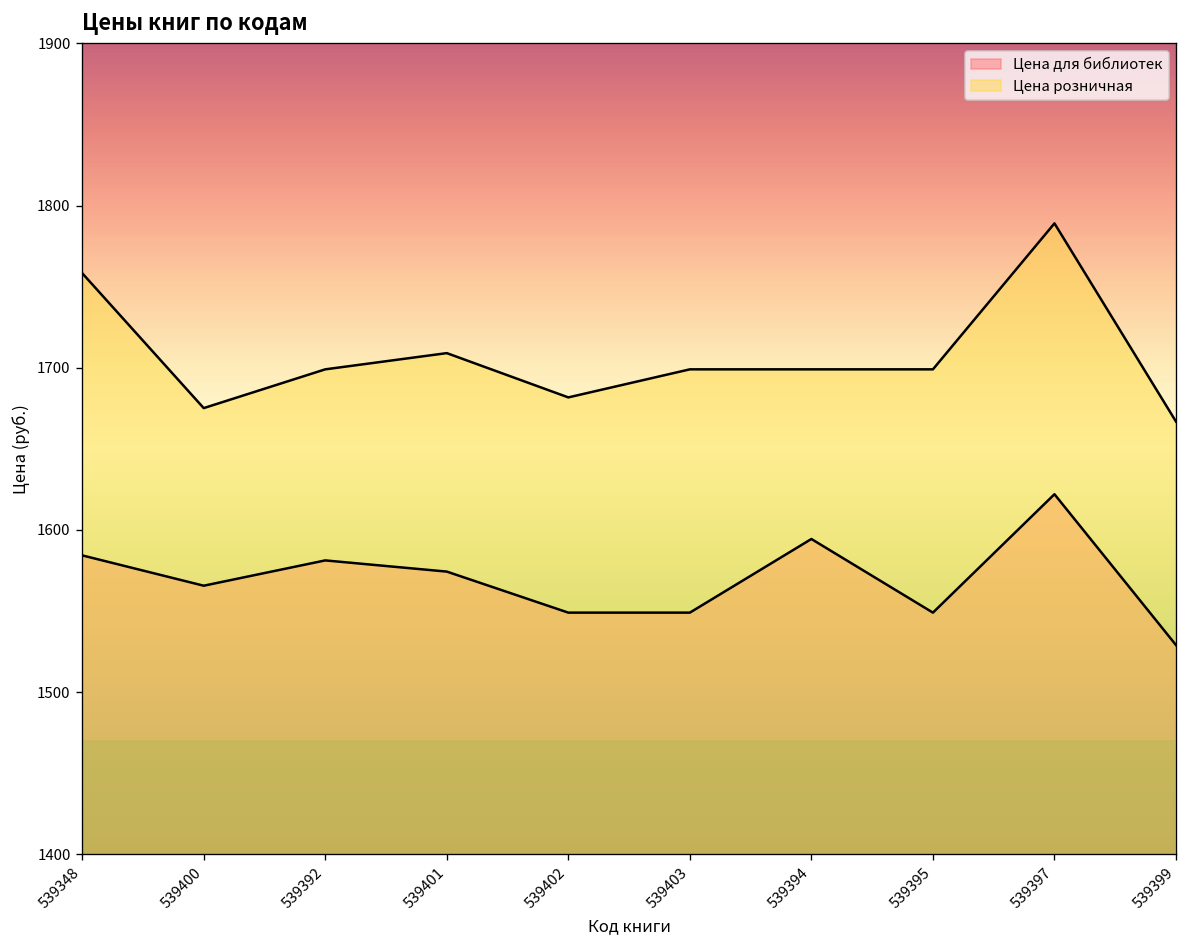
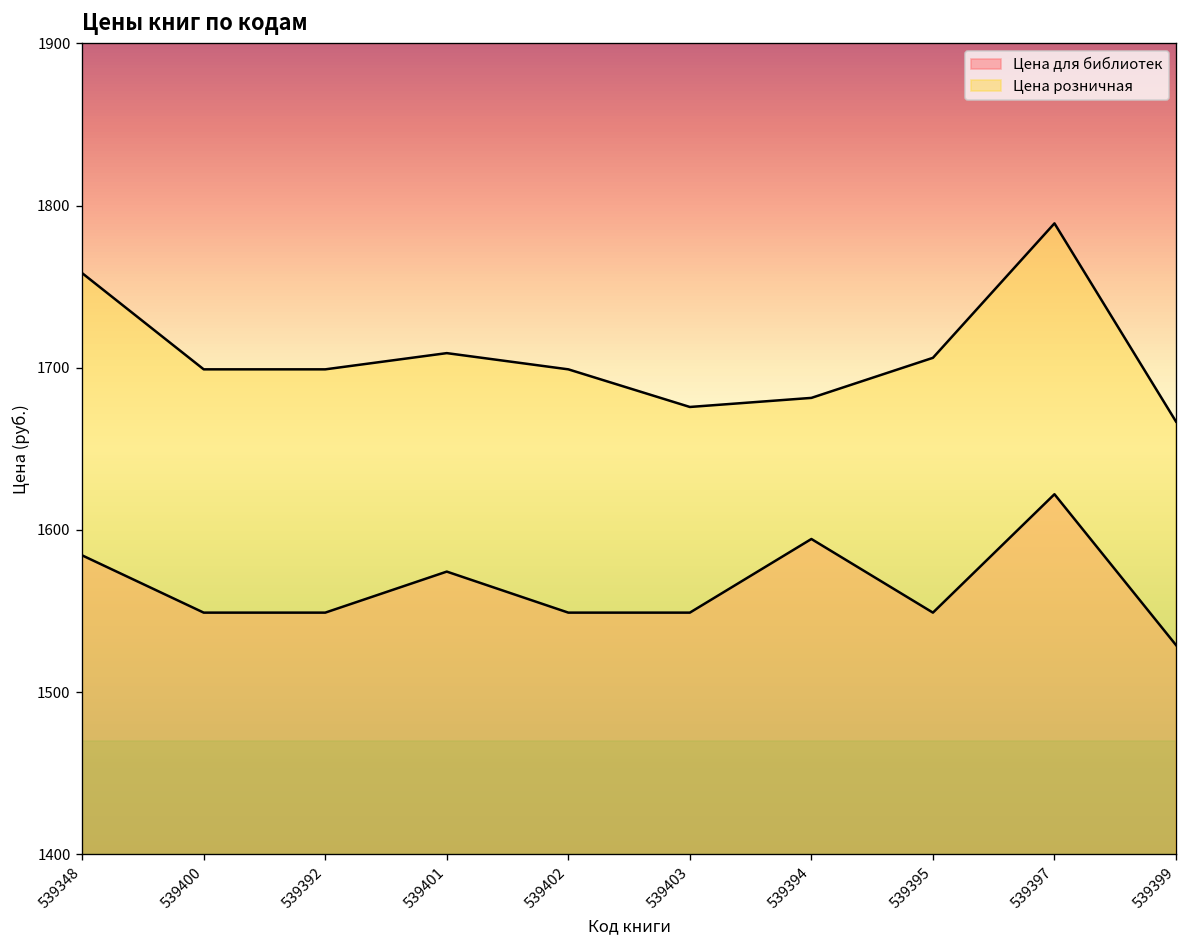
  {
    "Цена для библиотек": {
      "539348": 1584,
-     "539400": 1566,
-     "539392": 1581,
+     "539400": 1549,
+     "539392": 1549,
      "539401": 1574,
      "539402": 1549,
      "539403": 1549,
      "539394": 1594,
      "539395": 1549,
      "539397": 1622,
      "539399": 1529
    },
    "Цена розничная": {
      "539348": 1758,
-     "539400": 1675,
+     "539400": 1699,
      "539392": 1699,
      "539401": 1709,
-     "539402": 1682,
-     "539403": 1699,
-     "539394": 1699,
-     "539395": 1699,
+     "539402": 1699,
+     "539403": 1676,
+     "539394": 1681,
+     "539395": 1706,
      "539397": 1789,
      "539399": 1667
    }
  }
